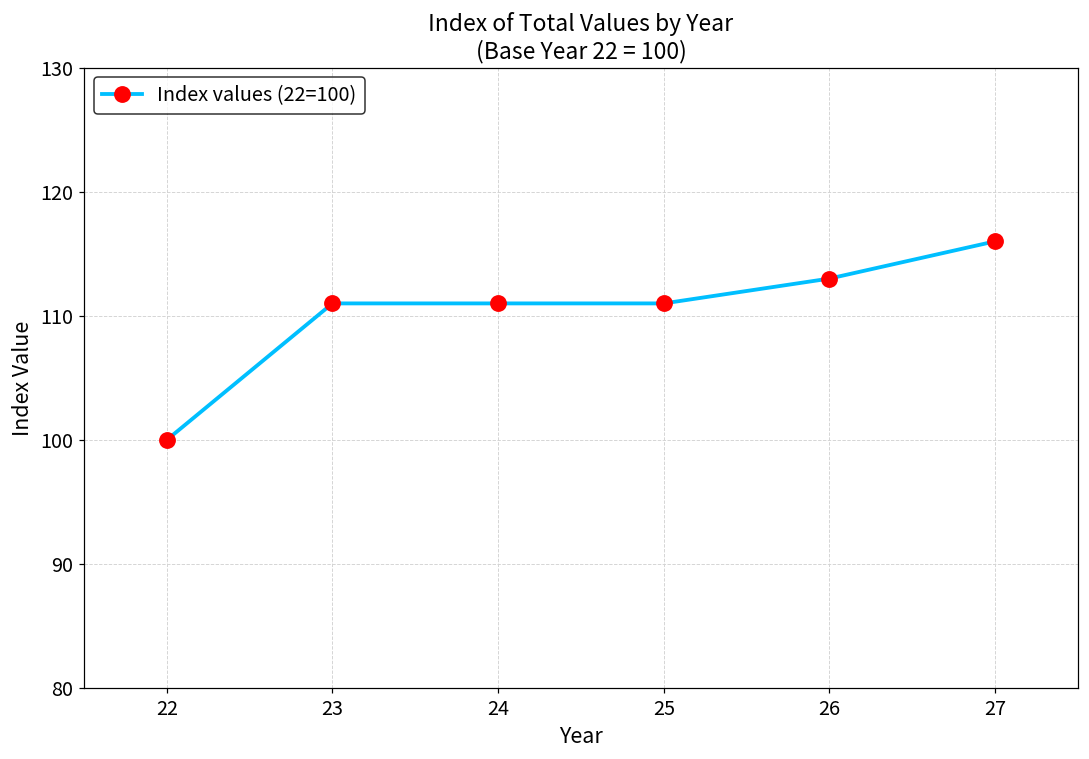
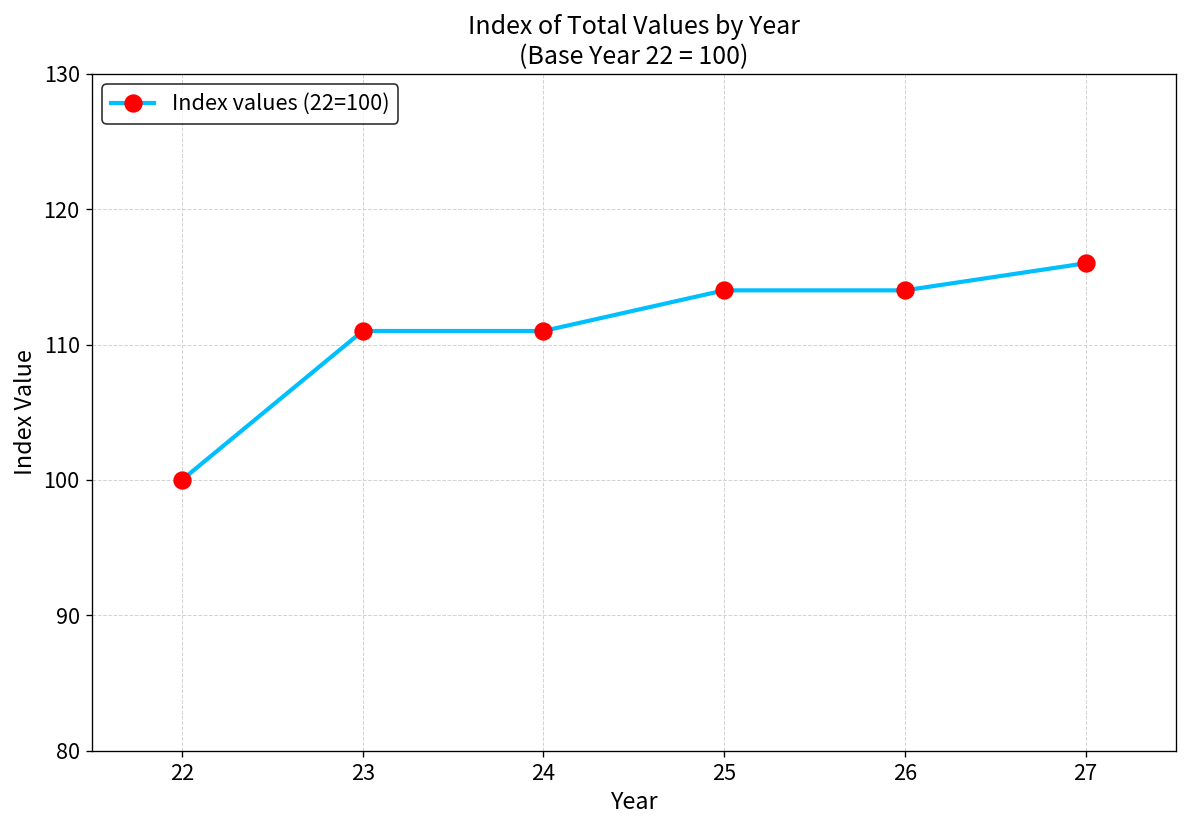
  {
    "22": 100,
    "23": 111,
    "24": 111,
-   "25": 111,
-   "26": 113,
+   "25": 114,
+   "26": 114,
    "27": 116
  }
